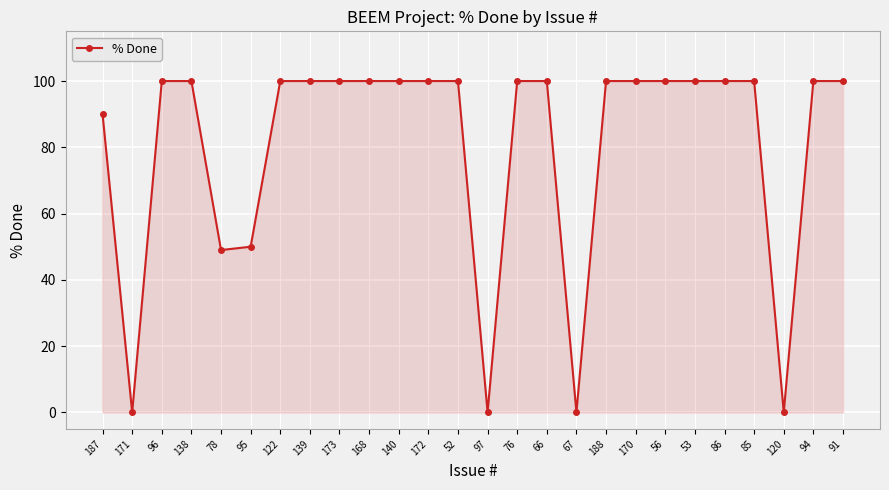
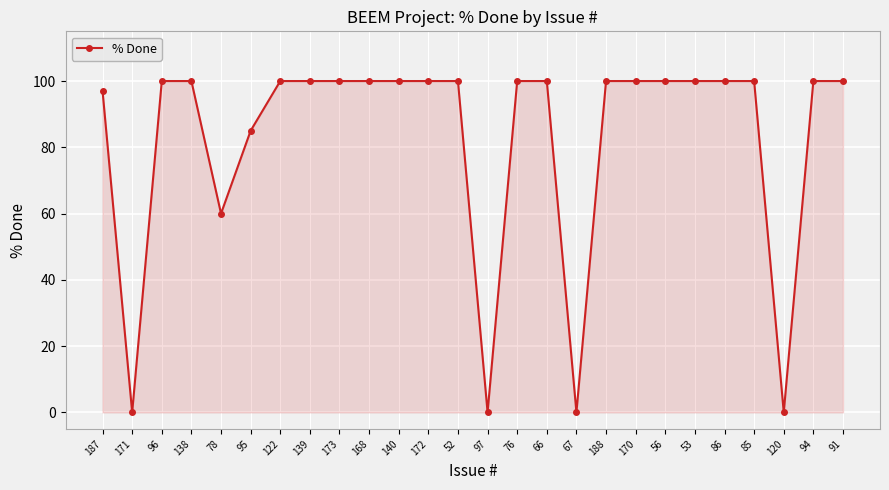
  {
-   "187": 90,
+   "187": 97,
    "171": 0,
    "96": 100,
    "138": 100,
-   "78": 49,
-   "95": 50,
+   "78": 60,
+   "95": 85,
    "122": 100,
    "139": 100,
    "173": 100,
    "168": 100,
    "140": 100,
    "172": 100,
    "52": 100,
    "97": 0,
    "76": 100,
    "66": 100,
    "67": 0,
    "188": 100,
    "170": 100,
    "56": 100,
    "53": 100,
    "86": 100,
    "85": 100,
    "120": 0,
    "94": 100,
    "91": 100
  }
